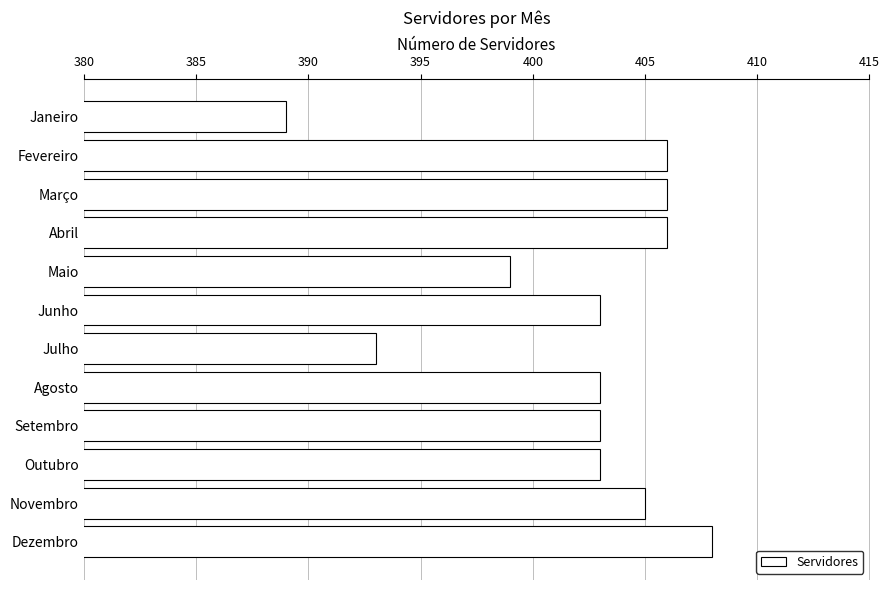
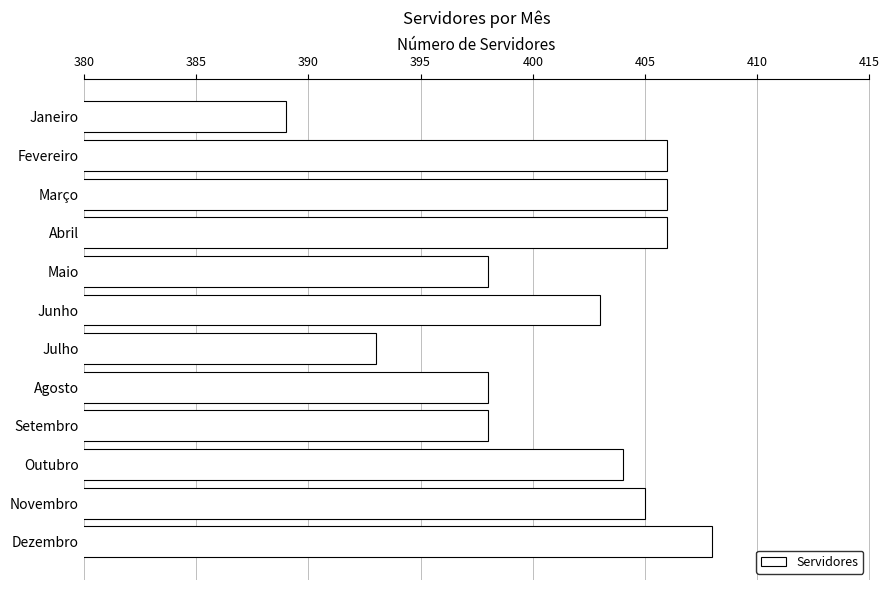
  {
    "Janeiro": 389,
    "Fevereiro": 406,
    "Março": 406,
    "Abril": 406,
-   "Maio": 399,
+   "Maio": 398,
    "Junho": 403,
    "Julho": 393,
-   "Agosto": 403,
-   "Setembro": 403,
-   "Outubro": 403,
+   "Agosto": 398,
+   "Setembro": 398,
+   "Outubro": 404,
    "Novembro": 405,
    "Dezembro": 408
  }
